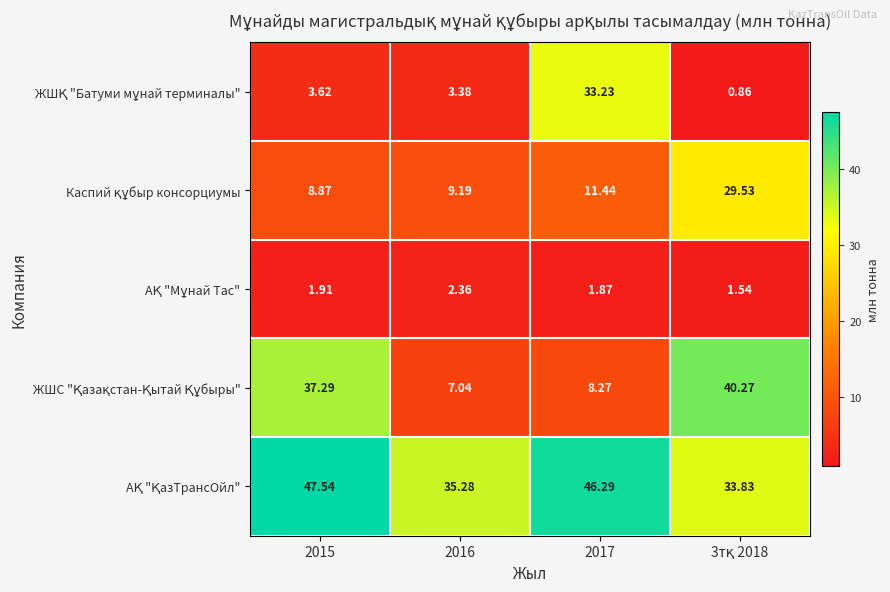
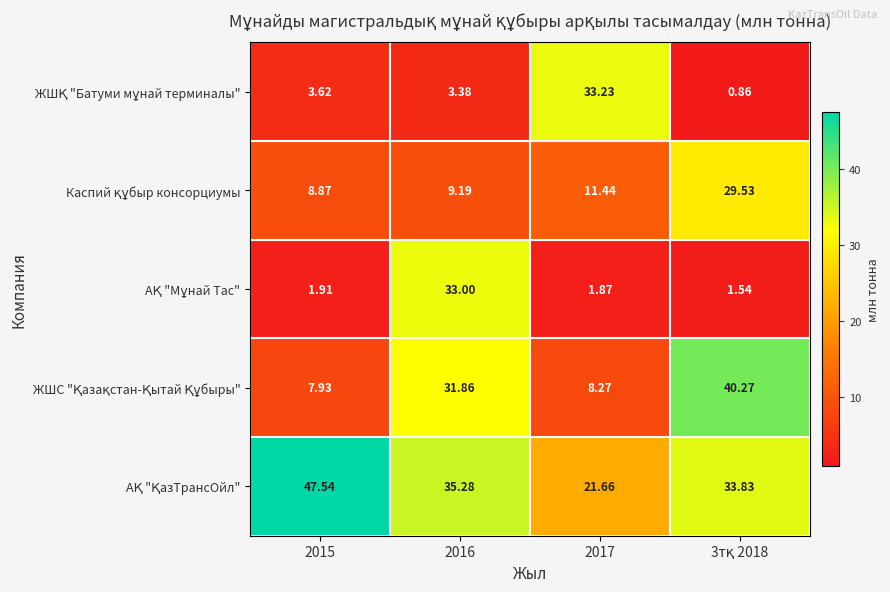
  {
    "ЖШҚ \"Батуми мұнай терминалы\"": {
      "2015": 3.62,
      "2016": 3.38,
      "2017": 33.23,
      "3тқ 2018": 0.86
    },
    "Каспий құбыр консорциумы": {
      "2015": 8.87,
      "2016": 9.19,
      "2017": 11.44,
      "3тқ 2018": 29.53
    },
    "АҚ \"Мұнай Тас\"": {
      "2015": 1.91,
-     "2016": 2.36,
+     "2016": 33.00,
      "2017": 1.87,
      "3тқ 2018": 1.54
    },
    "ЖШС \"Қазақстан-Қытай Құбыры\"": {
-     "2015": 37.29,
-     "2016": 7.04,
+     "2015": 7.93,
+     "2016": 31.86,
      "2017": 8.27,
      "3тқ 2018": 40.27
    },
    "АҚ \"ҚазТрансОйл\"": {
      "2015": 47.54,
      "2016": 35.28,
-     "2017": 46.29,
+     "2017": 21.66,
      "3тқ 2018": 33.83
    }
  }
